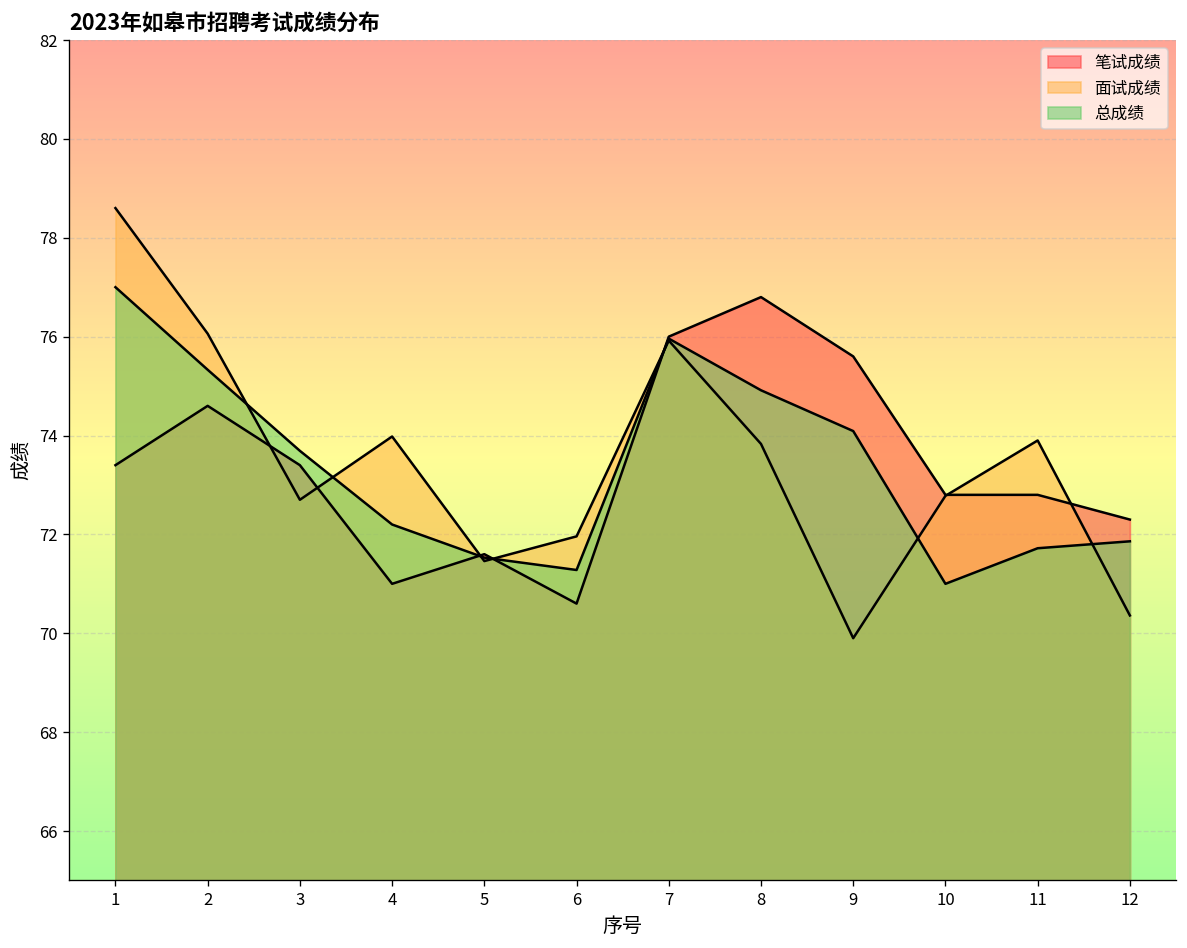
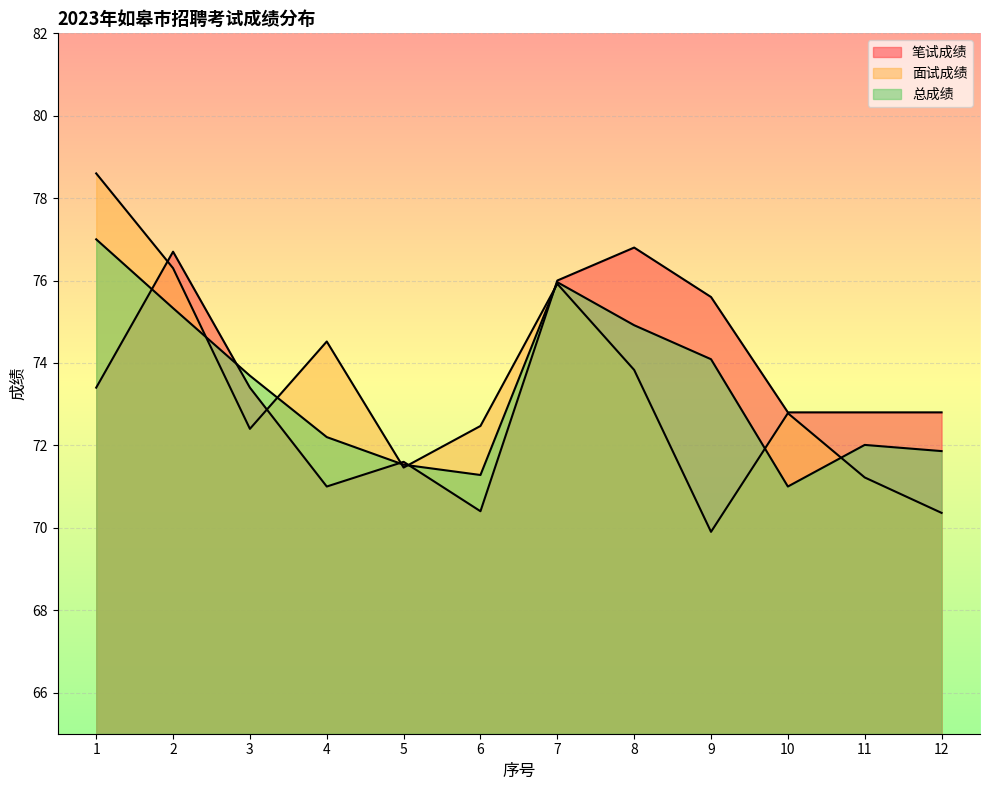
  {
    "笔试成绩": {
      "1": 73.4,
-     "2": 74.6,
+     "2": 76.7,
      "3": 73.4,
      "4": 71.0,
      "5": 71.6,
-     "6": 70.6,
+     "6": 70.4,
      "8": 76.8,
      "9": 75.6,
      "11": 72.8,
-     "12": 72.3
+     "12": 72.8
    },
    "面试成绩": {
      "1": 78.6,
-     "2": 76.1,
-     "3": 72.7,
-     "4": 74.0,
+     "2": 76.3,
+     "3": 72.4,
+     "4": 74.5,
      "5": 71.5,
-     "6": 72.0,
+     "6": 72.5,
      "8": 73.8,
      "9": 69.9,
-     "11": 73.9,
+     "11": 71.2,
      "12": 70.4
    },
    "总成绩": {
      "1": 77.0,
      "2": 75.3,
      "3": 73.7,
      "4": 72.2,
      "5": 71.5,
      "6": 71.3,
      "8": 74.9,
      "9": 74.1,
      "10": 71.0,
-     "11": 71.7,
+     "11": 72.0,
      "12": 71.9
    }
  }
